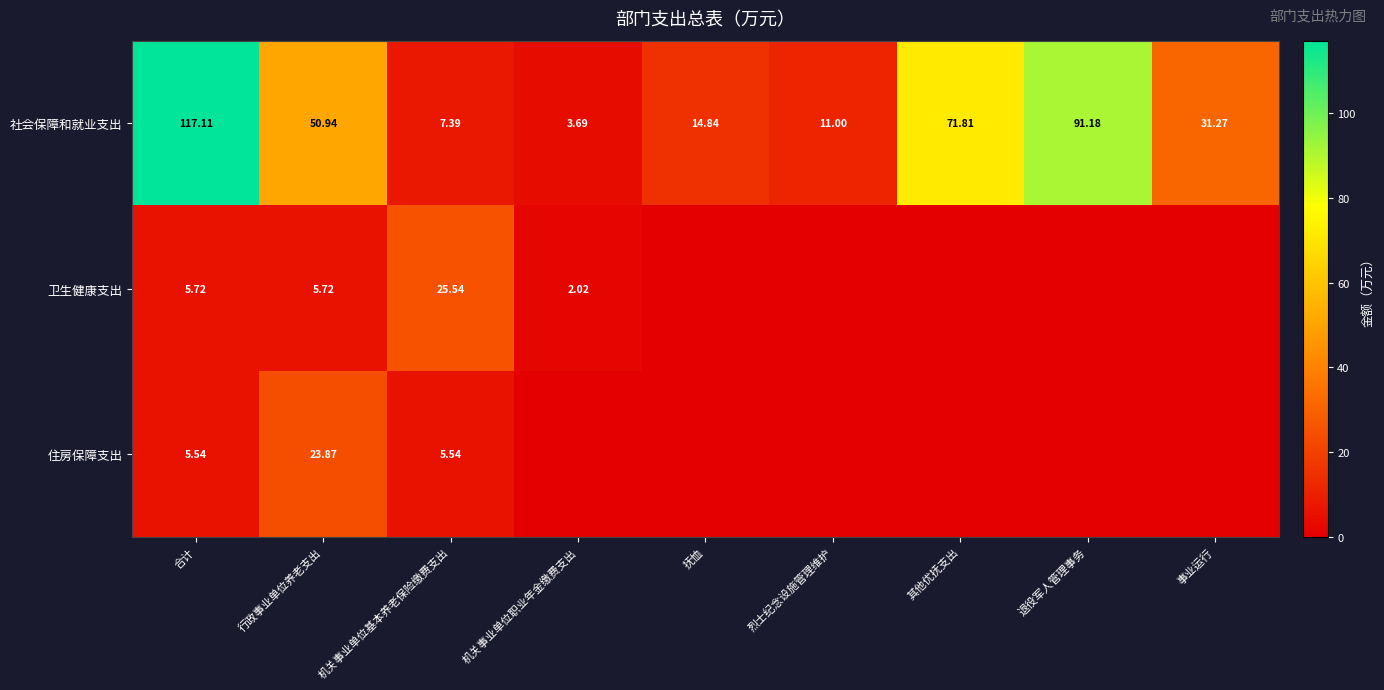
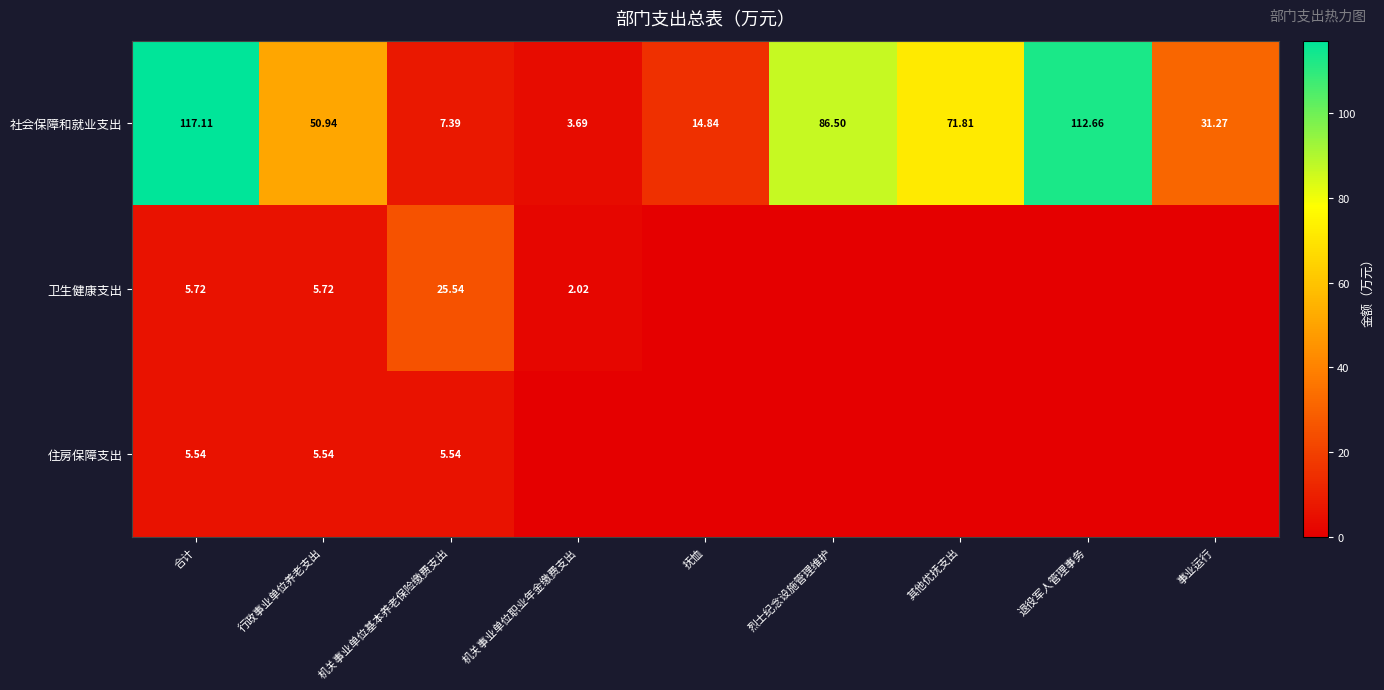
  {
    "社会保障和就业支出": {
      "合计": 117.11,
      "行政事业单位养老支出": 50.94,
      "机关事业单位基本养老保险缴费支出": 7.39,
      "机关事业单位职业年金缴费支出": 3.69,
      "抚恤": 14.84,
-     "烈士纪念设施管理维护": 11.00,
+     "烈士纪念设施管理维护": 86.50,
      "其他优抚支出": 71.81,
-     "退役军人管理事务": 91.18,
+     "退役军人管理事务": 112.66,
      "事业运行": 31.27
    },
    "卫生健康支出": {
      "合计": 5.72,
      "行政事业单位养老支出": 5.72,
      "机关事业单位基本养老保险缴费支出": 25.54,
      "机关事业单位职业年金缴费支出": 2.02
    },
    "住房保障支出": {
      "合计": 5.54,
-     "行政事业单位养老支出": 23.87,
+     "行政事业单位养老支出": 5.54,
      "机关事业单位基本养老保险缴费支出": 5.54
    }
  }
